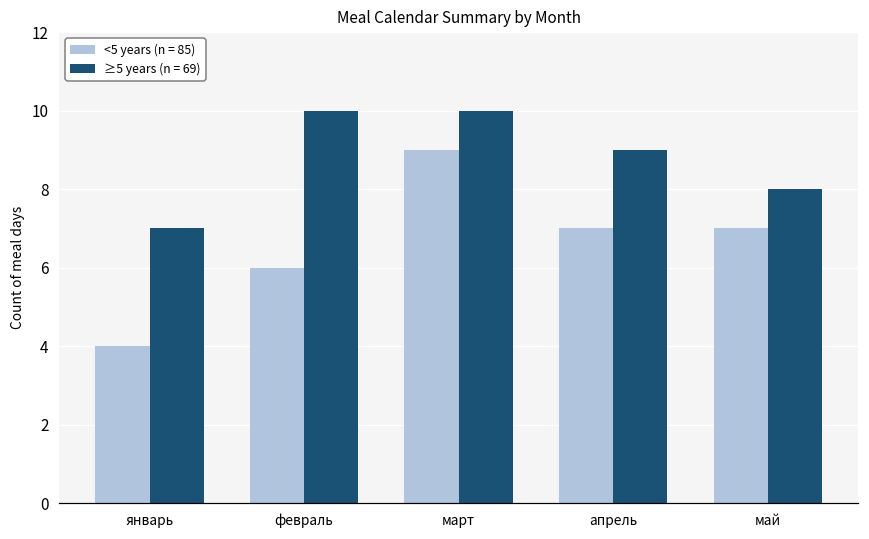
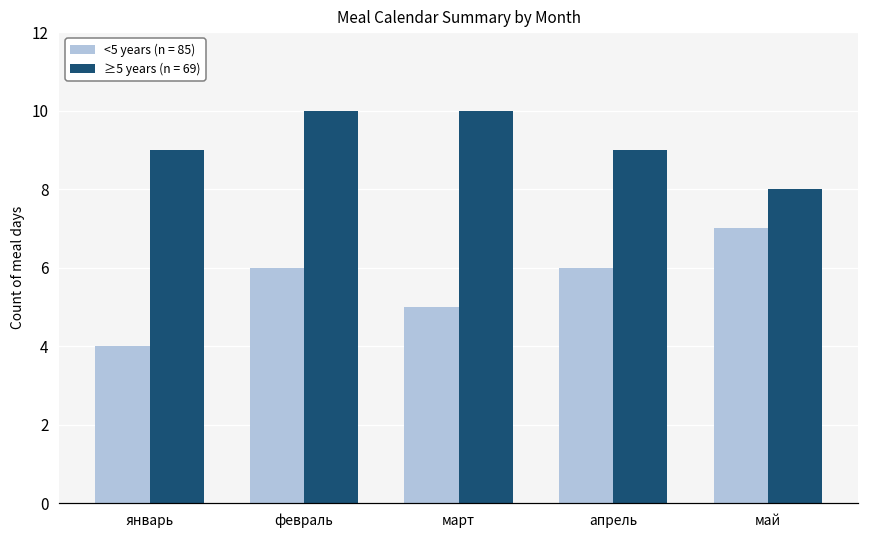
  {
    "<5 years (n = 85)": {
      "январь": 4,
      "февраль": 6,
-     "март": 9,
-     "апрель": 7,
+     "март": 5,
+     "апрель": 6,
      "май": 7
    },
    "≥5 years (n = 69)": {
-     "январь": 7,
+     "январь": 9,
      "февраль": 10,
      "март": 10,
      "апрель": 9,
      "май": 8
    }
  }
